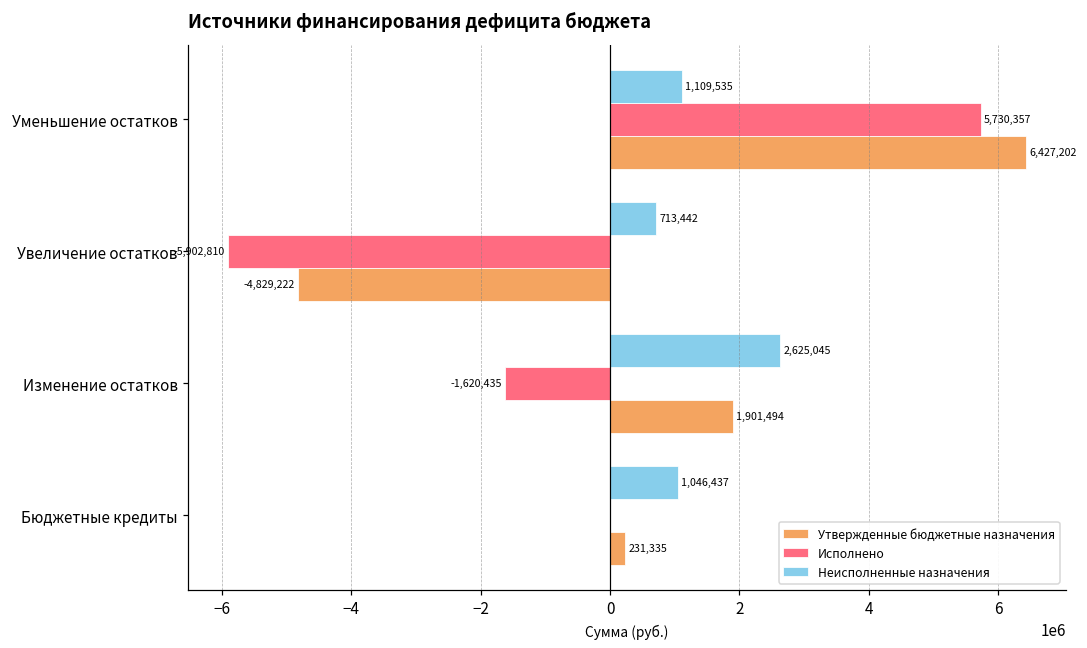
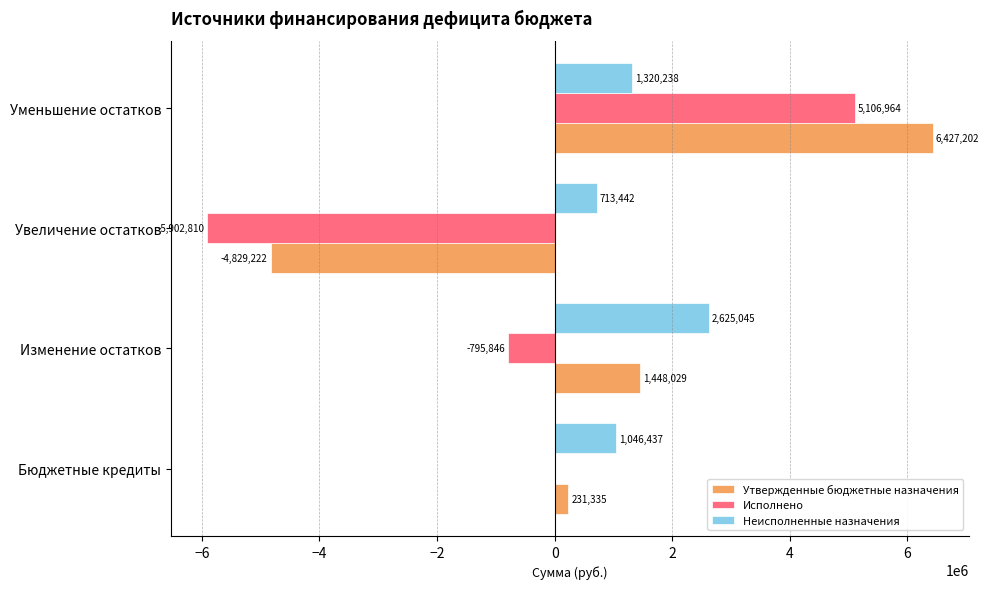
  {
    "Утвержденные бюджетные назначения": {
      "Уменьшение остатков": "6,427,202",
      "Увеличение остатков": "-4,829,222",
-     "Изменение остатков": "1,901,494",
+     "Изменение остатков": "1,448,029",
      "Бюджетные кредиты": "231,335"
    },
    "Исполнено": {
-     "Уменьшение остатков": "5,730,357",
+     "Уменьшение остатков": "5,106,964",
      "Увеличение остатков": "-5,902,810",
-     "Изменение остатков": "-1,620,435"
+     "Изменение остатков": "-795,846"
    },
    "Неисполненные назначения": {
-     "Уменьшение остатков": "1,109,535",
+     "Уменьшение остатков": "1,320,238",
      "Увеличение остатков": "713,442",
      "Изменение остатков": "2,625,045",
      "Бюджетные кредиты": "1,046,437"
    }
  }
